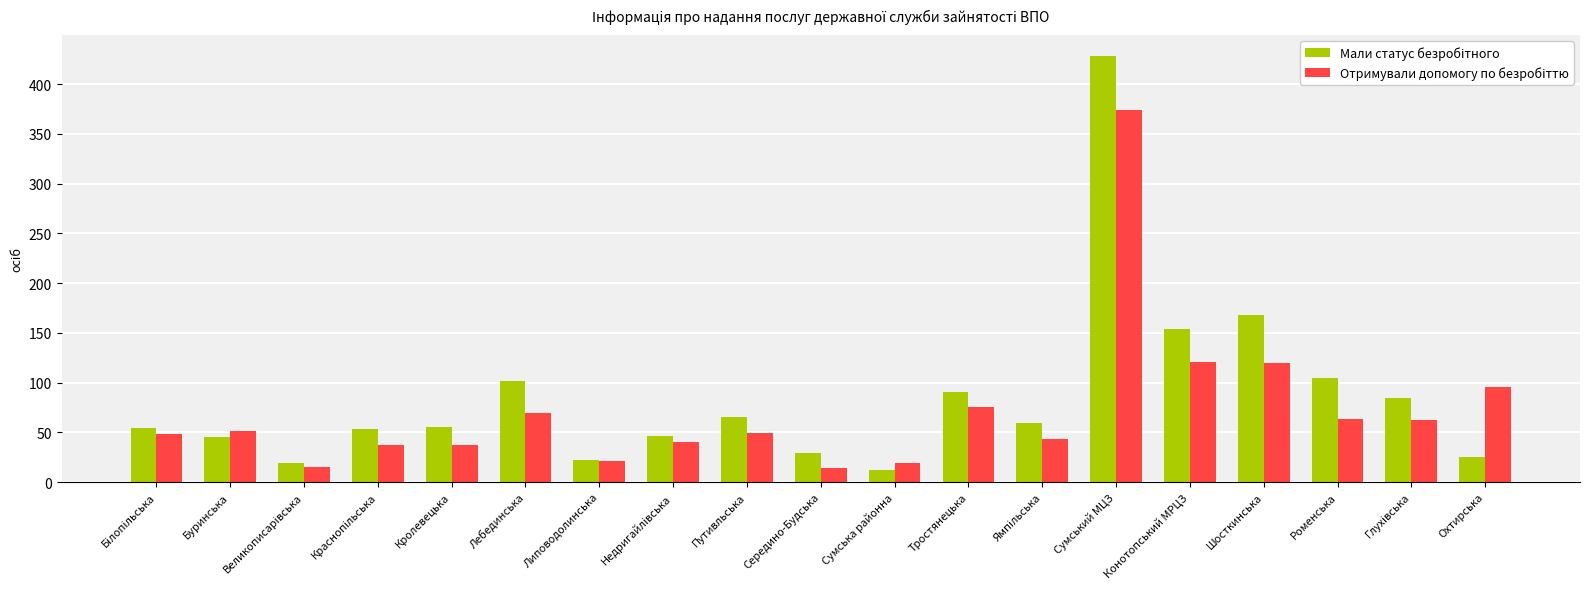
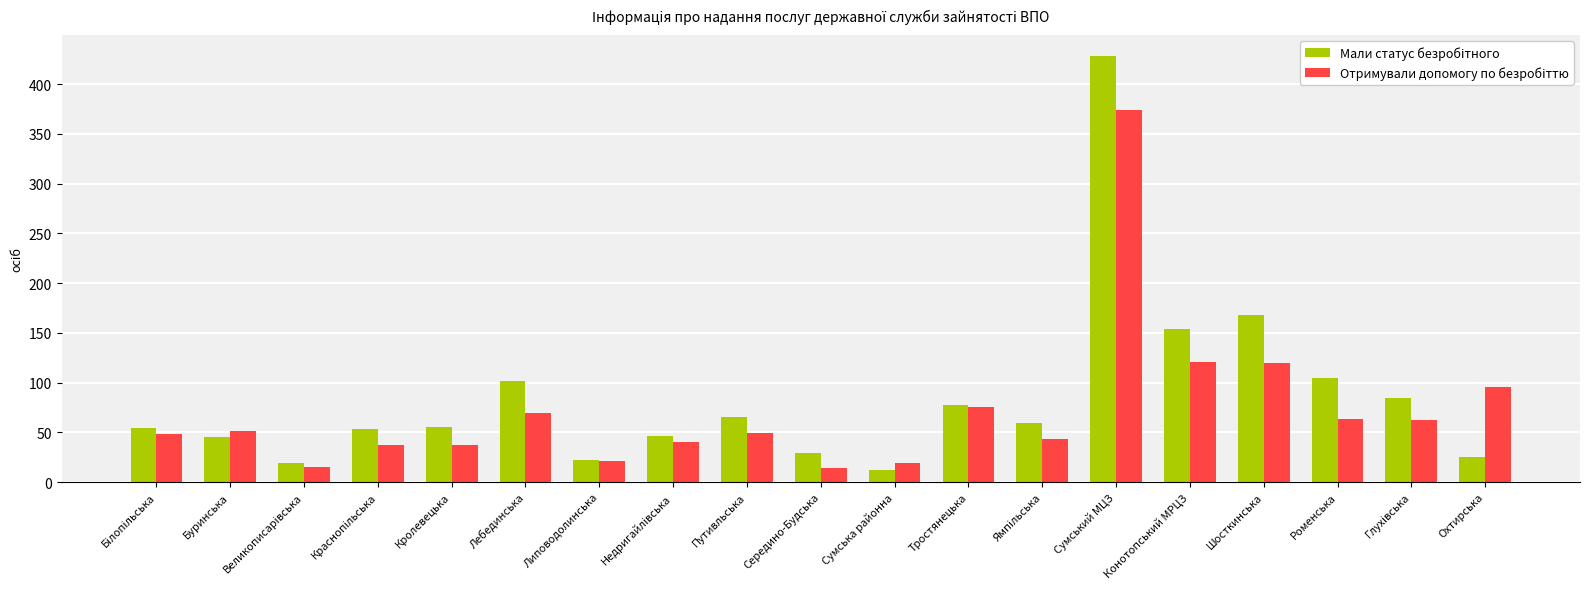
  {
    "Мали статус безробітного": {
      "Білопільська": 50,
      "Буринська": 50,
      "Великописарівська": 20,
      "Краснопільська": 50,
      "Кролевецька": 60,
      "Лебединська": 100,
      "Липоводолинська": 20,
      "Недригайлівська": 50,
      "Путивльська": 70,
      "Середино-Будська": 30,
      "Сумська районна": 10,
-     "Тростянецька": 90,
+     "Тростянецька": 80,
      "Ямпільська": 60,
      "Сумський МЦЗ": 430,
      "Конотопський МРЦЗ": 150,
      "Шосткинська": 170,
      "Роменська": 110,
      "Глухівська": 90,
      "Охтирська": 30
    },
    "Отримували допомогу по безробіттю": {
      "Білопільська": 50,
      "Буринська": 50,
      "Великописарівська": 20,
      "Краснопільська": 40,
      "Кролевецька": 40,
      "Лебединська": 70,
      "Липоводолинська": 20,
      "Недригайлівська": 40,
      "Путивльська": 50,
      "Середино-Будська": 10,
      "Сумська районна": 20,
      "Тростянецька": 80,
      "Ямпільська": 40,
      "Сумський МЦЗ": 370,
      "Конотопський МРЦЗ": 120,
      "Шосткинська": 120,
      "Роменська": 60,
      "Глухівська": 60,
      "Охтирська": 100
    }
  }
